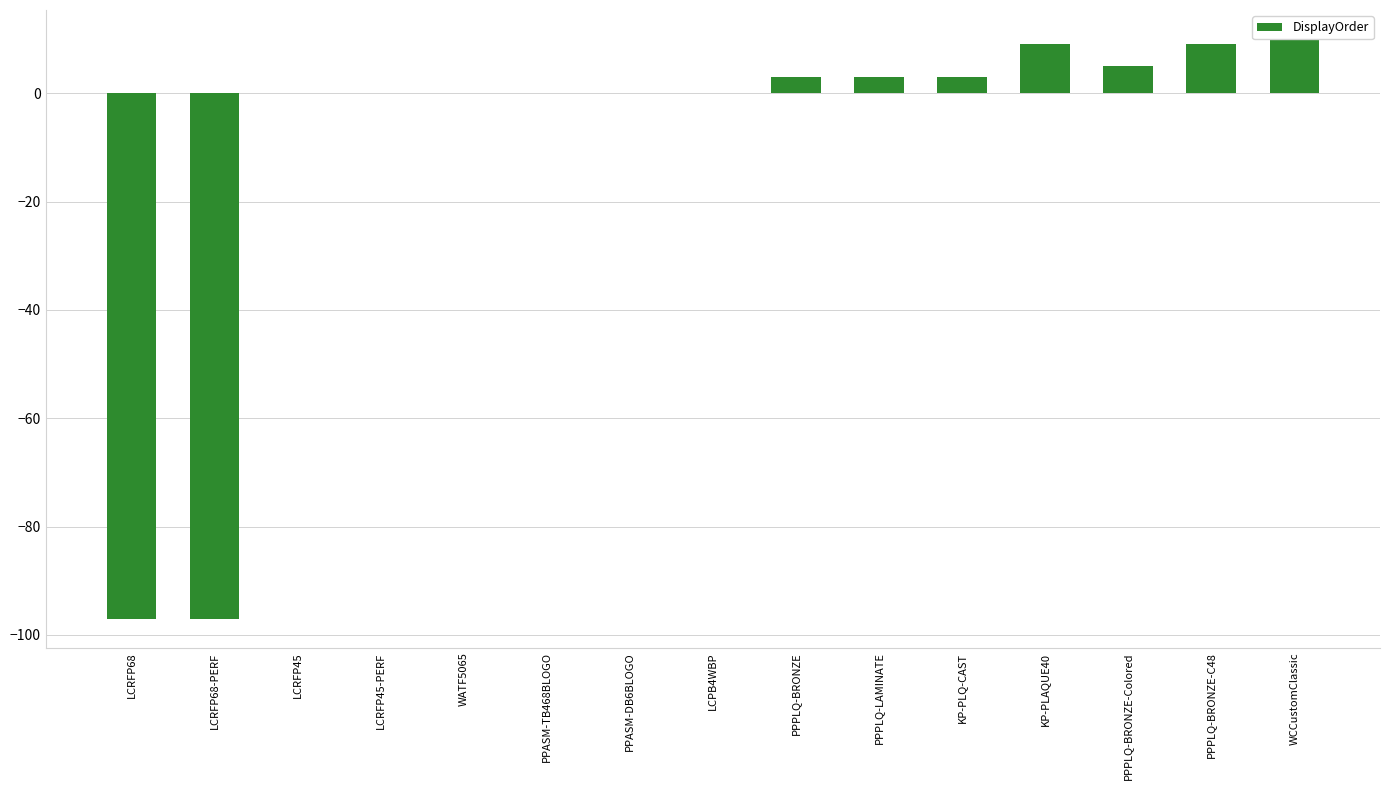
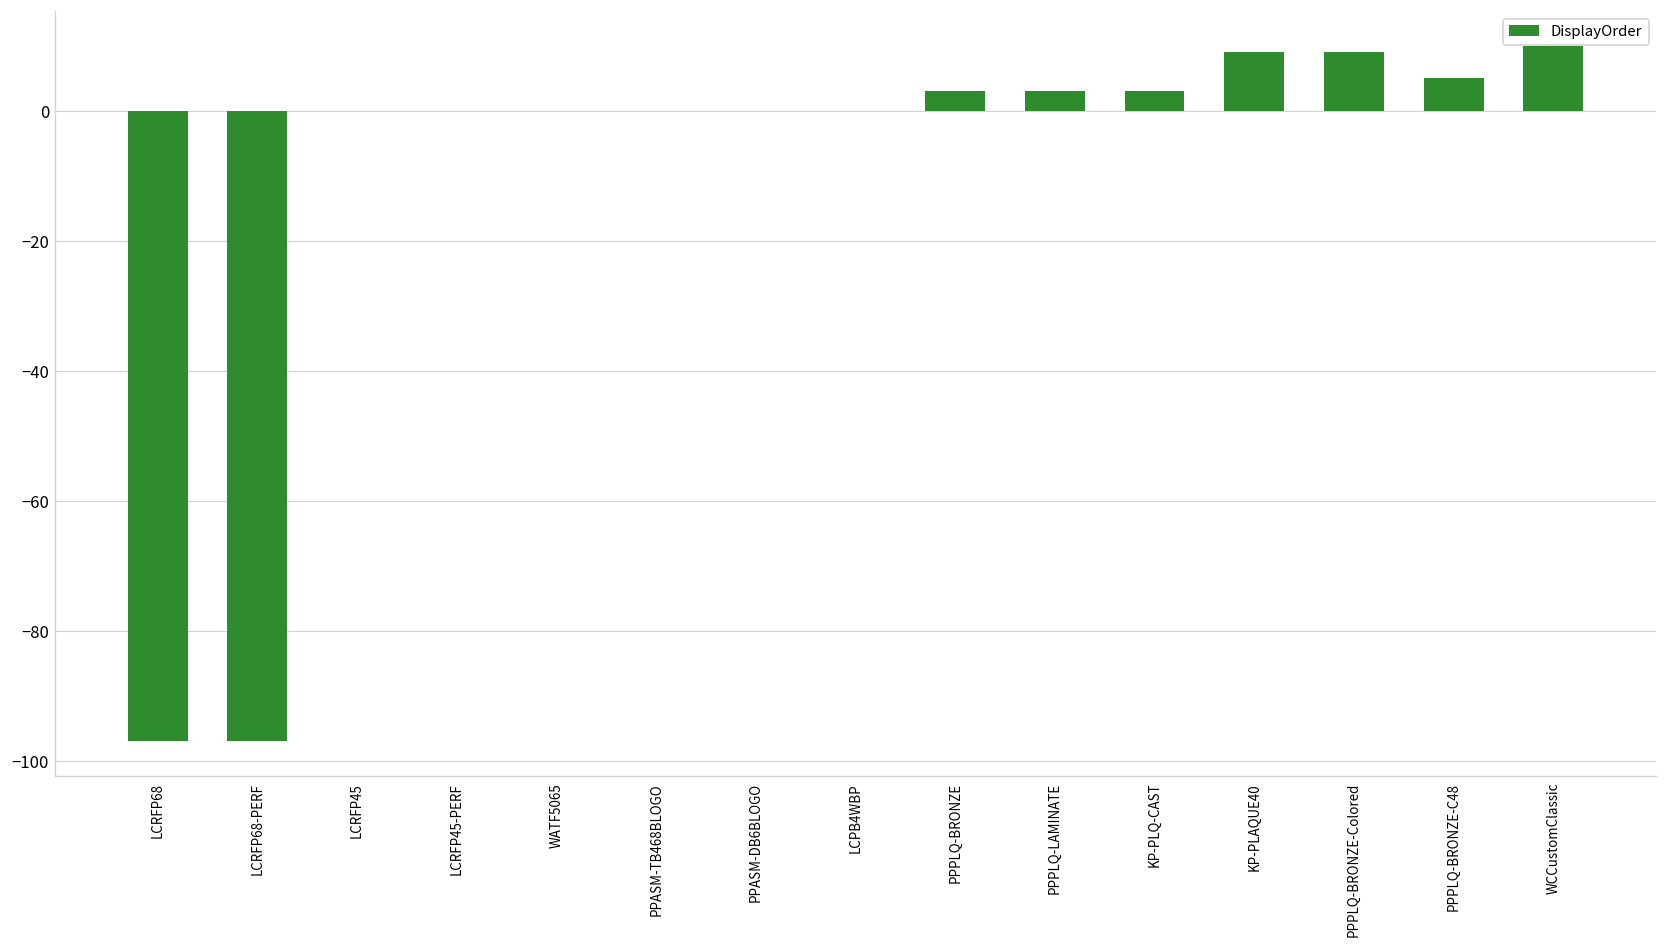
  {
    "LCRFP68": -97,
    "LCRFP68-PERF": -97,
    "LCRFP45": 0,
    "LCRFP45-PERF": 0,
    "WATF5065": 0,
    "PPASM-TB468BLOGO": 0,
    "PPASM-DB6BLOGO": 0,
    "LCPB4WBP": 0,
    "PPPLQ-BRONZE": 3,
    "PPPLQ-LAMINATE": 3,
    "KP-PLQ-CAST": 3,
    "KP-PLAQUE40": 9,
-   "PPPLQ-BRONZE-Colored": 5,
-   "PPPLQ-BRONZE-C48": 9
+   "PPPLQ-BRONZE-Colored": 9,
+   "PPPLQ-BRONZE-C48": 5
  }
